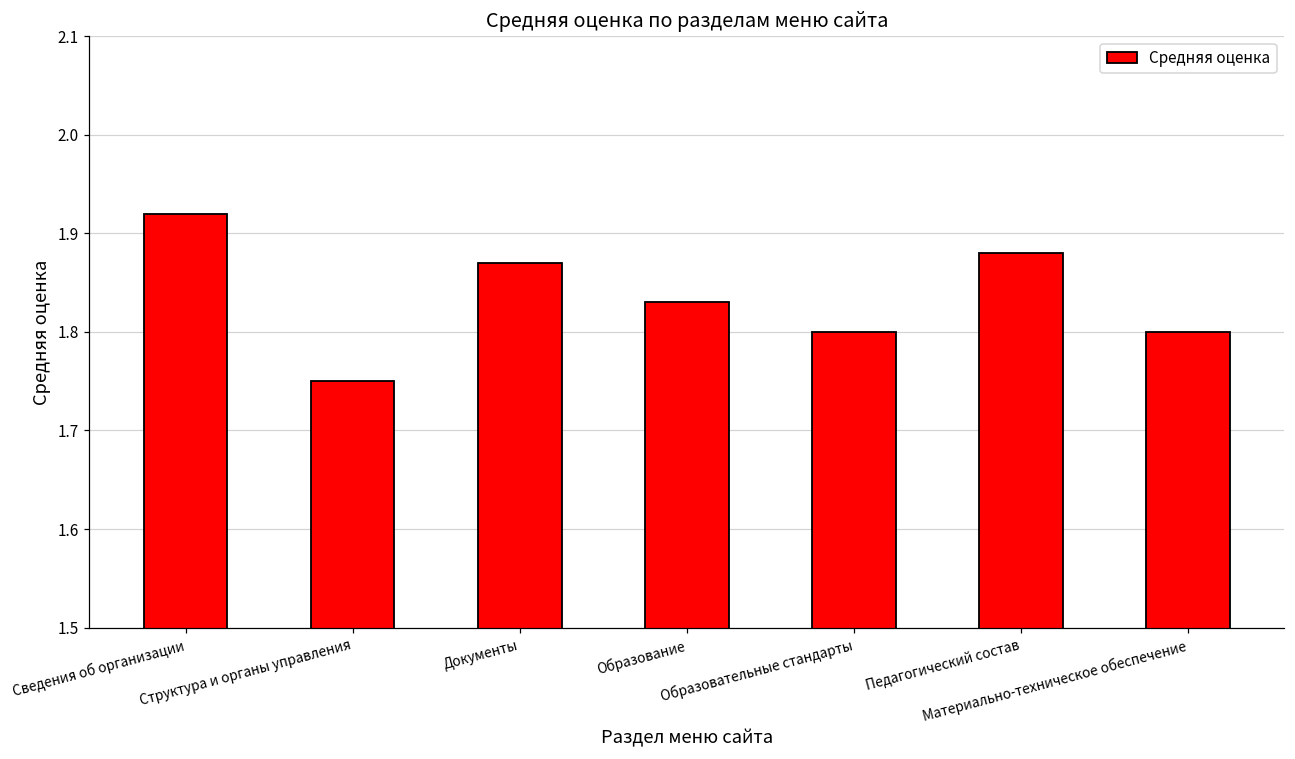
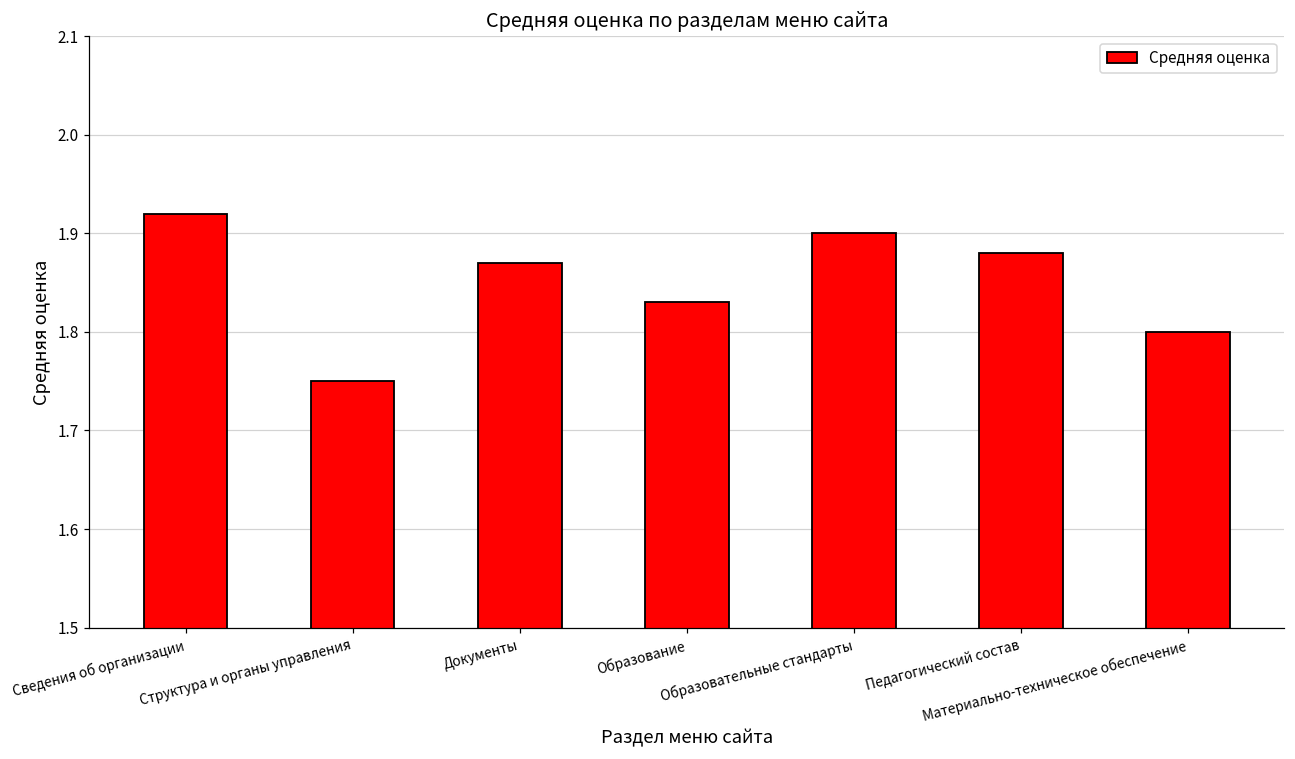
  {
    "Сведения об организации": 1.92,
    "Структура и органы управления": 1.75,
    "Документы": 1.87,
    "Образование": 1.83,
-   "Образовательные стандарты": 1.8,
+   "Образовательные стандарты": 1.9,
    "Педагогический состав": 1.88,
    "Материально-техническое обеспечение": 1.8
  }
